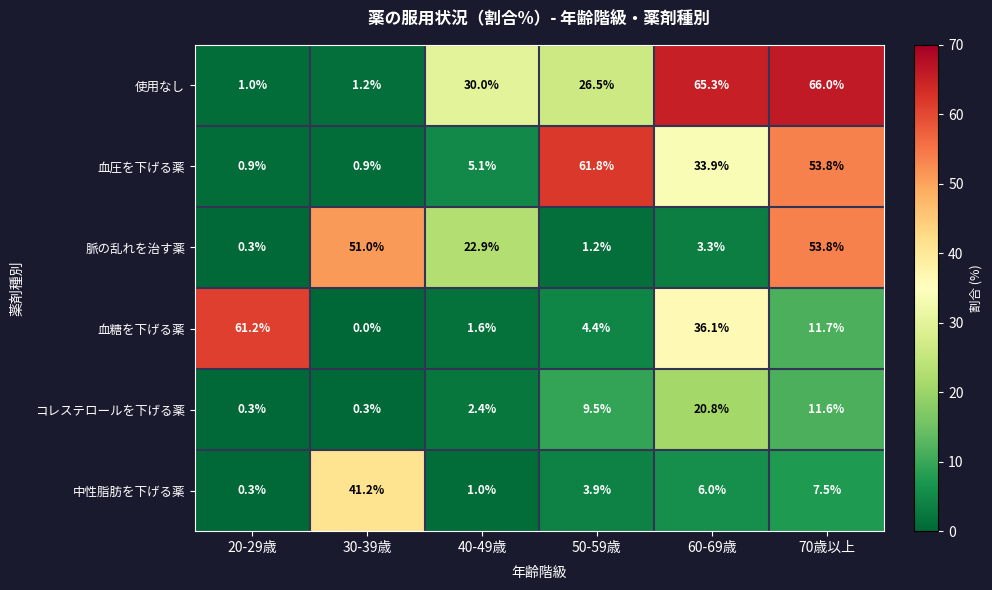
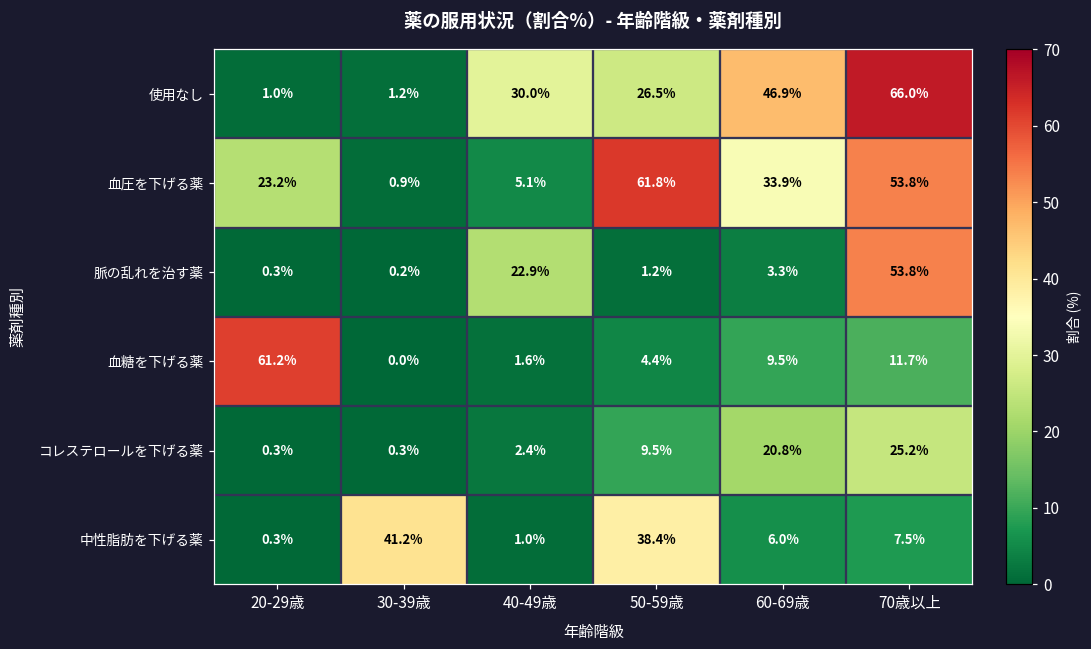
  {
    "使用なし": {
      "20-29歳": "1.0%",
      "30-39歳": "1.2%",
      "40-49歳": "30.0%",
      "50-59歳": "26.5%",
-     "60-69歳": "65.3%",
+     "60-69歳": "46.9%",
      "70歳以上": "66.0%"
    },
    "血圧を下げる薬": {
-     "20-29歳": "0.9%",
+     "20-29歳": "23.2%",
      "30-39歳": "0.9%",
      "40-49歳": "5.1%",
      "50-59歳": "61.8%",
      "60-69歳": "33.9%",
      "70歳以上": "53.8%"
    },
    "脈の乱れを治す薬": {
      "20-29歳": "0.3%",
-     "30-39歳": "51.0%",
+     "30-39歳": "0.2%",
      "40-49歳": "22.9%",
      "50-59歳": "1.2%",
      "60-69歳": "3.3%",
      "70歳以上": "53.8%"
    },
    "血糖を下げる薬": {
      "20-29歳": "61.2%",
      "30-39歳": "0.0%",
      "40-49歳": "1.6%",
      "50-59歳": "4.4%",
-     "60-69歳": "36.1%",
+     "60-69歳": "9.5%",
      "70歳以上": "11.7%"
    },
    "コレステロールを下げる薬": {
      "20-29歳": "0.3%",
      "30-39歳": "0.3%",
      "40-49歳": "2.4%",
      "50-59歳": "9.5%",
      "60-69歳": "20.8%",
-     "70歳以上": "11.6%"
+     "70歳以上": "25.2%"
    },
    "中性脂肪を下げる薬": {
      "20-29歳": "0.3%",
      "30-39歳": "41.2%",
      "40-49歳": "1.0%",
-     "50-59歳": "3.9%",
+     "50-59歳": "38.4%",
      "60-69歳": "6.0%",
      "70歳以上": "7.5%"
    }
  }
